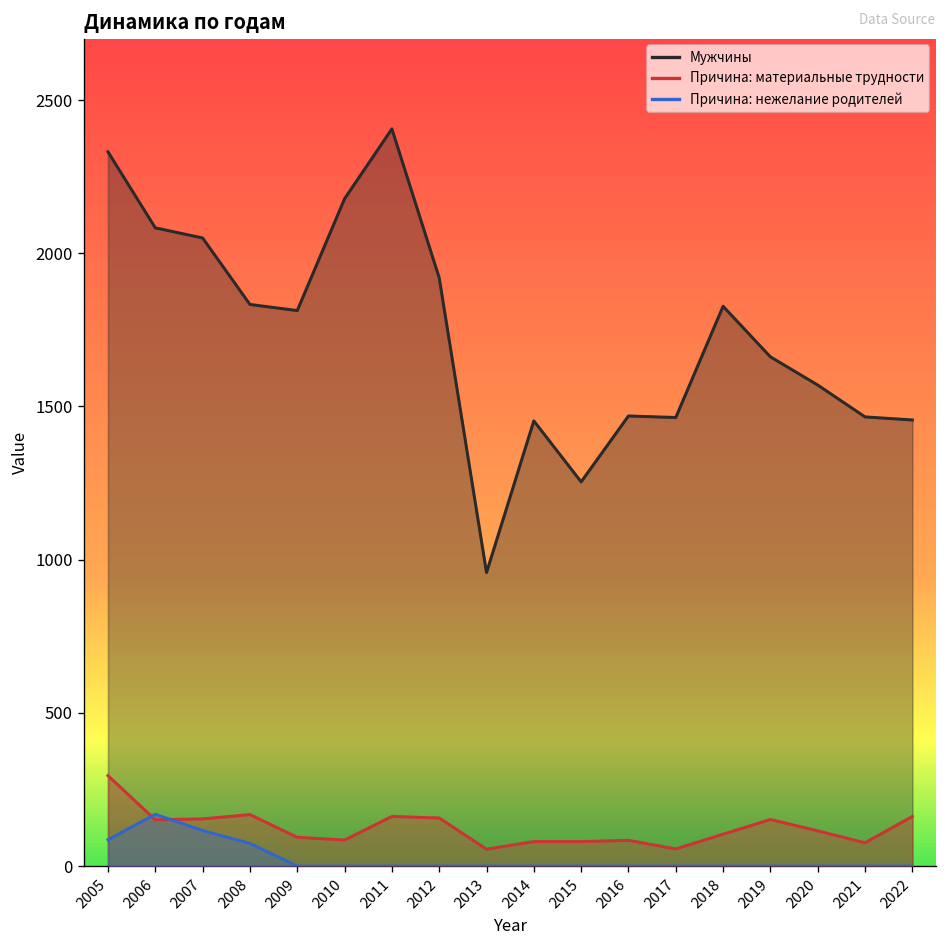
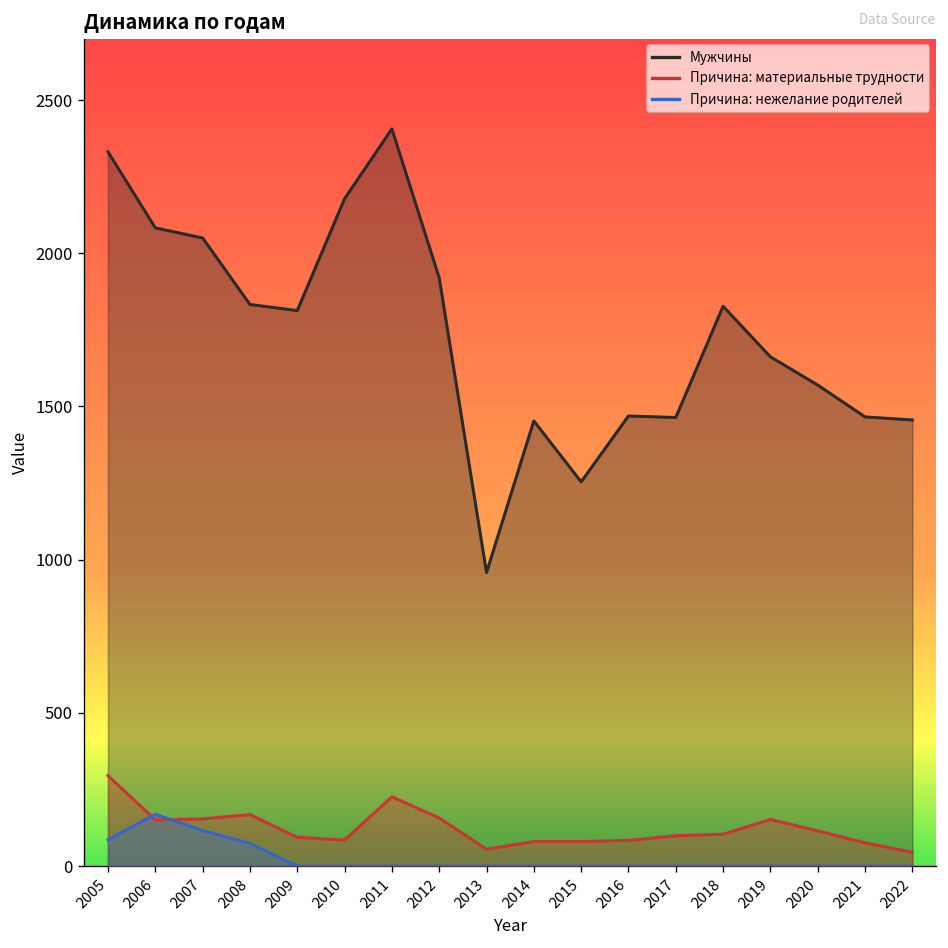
  {
    "Мужчины": {
      "2005": 2330,
      "2006": 2080,
      "2007": 2050,
      "2008": 1830,
      "2009": 1810,
      "2010": 2180,
      "2011": 2410,
      "2012": 1920,
      "2013": 960,
      "2014": 1450,
      "2015": 1250,
      "2016": 1470,
      "2017": 1460,
      "2018": 1830,
      "2019": 1660,
      "2020": 1570,
      "2021": 1470,
      "2022": 1460
    },
    "Причина: материальные трудности": {
      "2005": 300,
      "2006": 150,
      "2007": 150,
      "2008": 170,
      "2009": 90,
      "2010": 90,
-     "2011": 160,
+     "2011": 230,
      "2012": 160,
      "2013": 60,
      "2014": 80,
      "2015": 80,
      "2016": 80,
-     "2017": 60,
+     "2017": 100,
      "2018": 100,
      "2019": 150,
      "2020": 120,
      "2021": 80,
-     "2022": 160
+     "2022": 50
    },
    "Причина: нежелание родителей": {
      "2005": 90,
      "2006": 170,
      "2007": 120,
      "2008": 70,
      "2009": 0,
      "2010": 0,
      "2011": 0,
      "2012": 0,
      "2013": 0,
      "2014": 0,
      "2015": 0,
      "2016": 0,
      "2017": 0,
      "2018": 0,
      "2019": 0,
      "2020": 0,
      "2021": 0,
      "2022": 0
    }
  }
